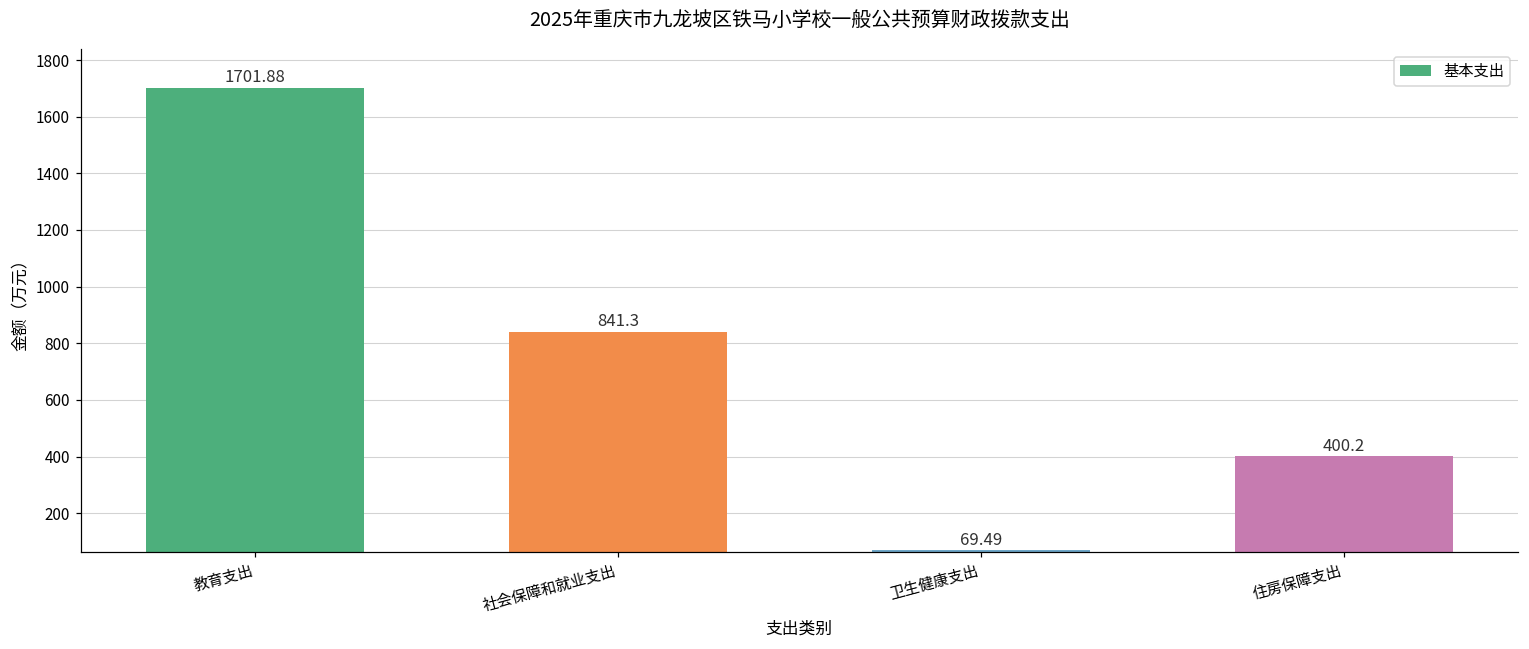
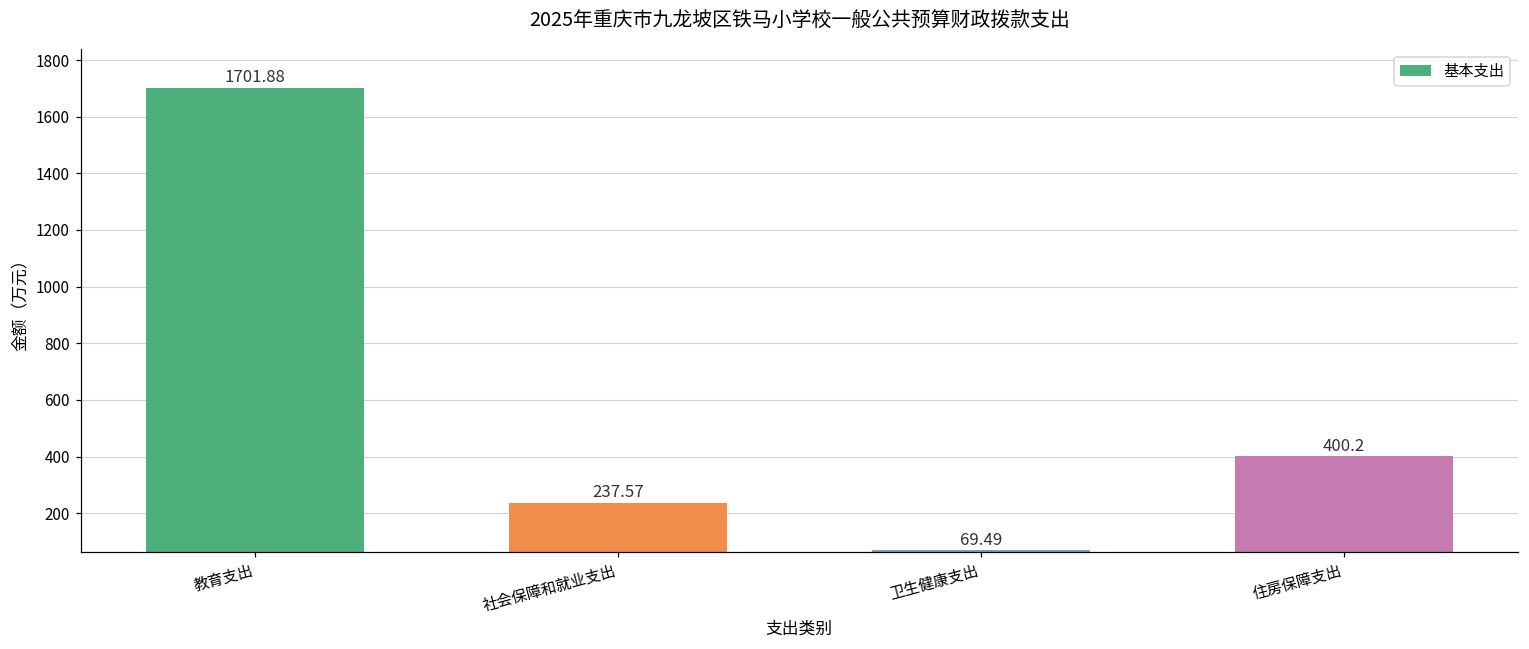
  {
    "教育支出": 1701.88,
-   "社会保障和就业支出": 841.3,
+   "社会保障和就业支出": 237.57,
    "卫生健康支出": 69.49,
    "住房保障支出": 400.2
  }
